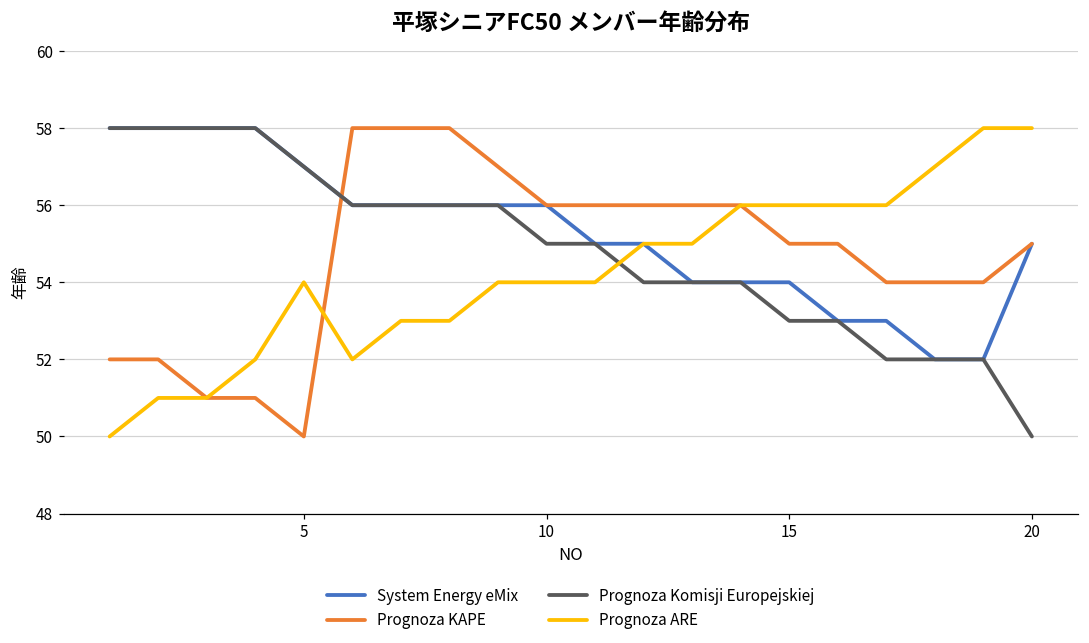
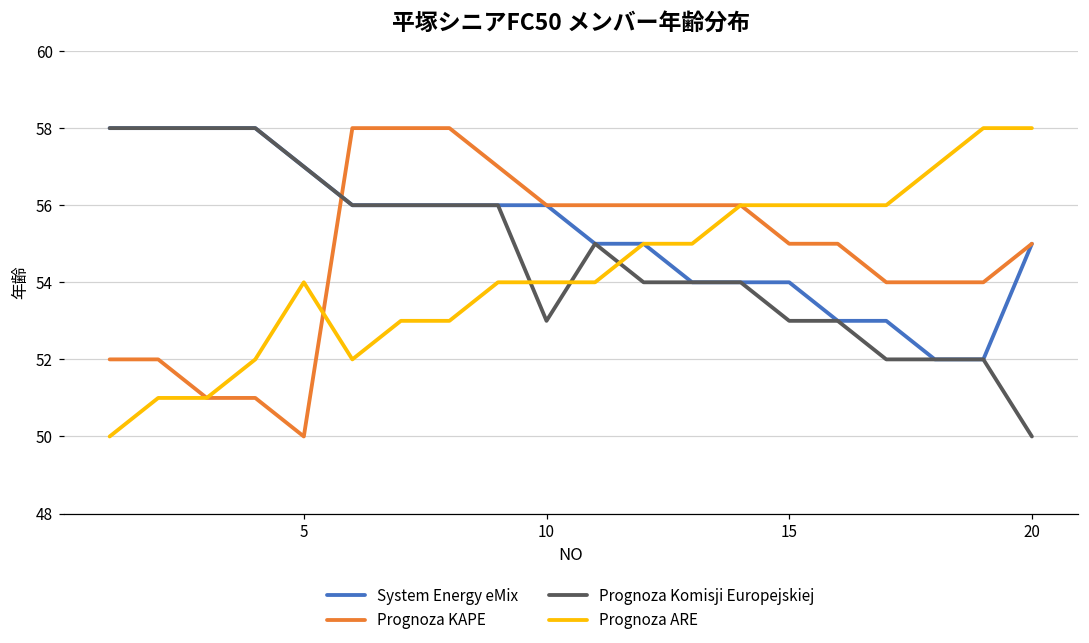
  {
    "System Energy eMix": {
      "15": 54
    },
    "Prognoza KAPE": {
      "5": 50,
      "15": 55
    },
    "Prognoza Komisji Europejskiej": {
-     "10": 55,
+     "10": 53,
      "15": 53,
      "20": 50
    },
    "Prognoza ARE": {
      "5": 54,
      "10": 54,
      "15": 56,
      "20": 58
    }
  }
